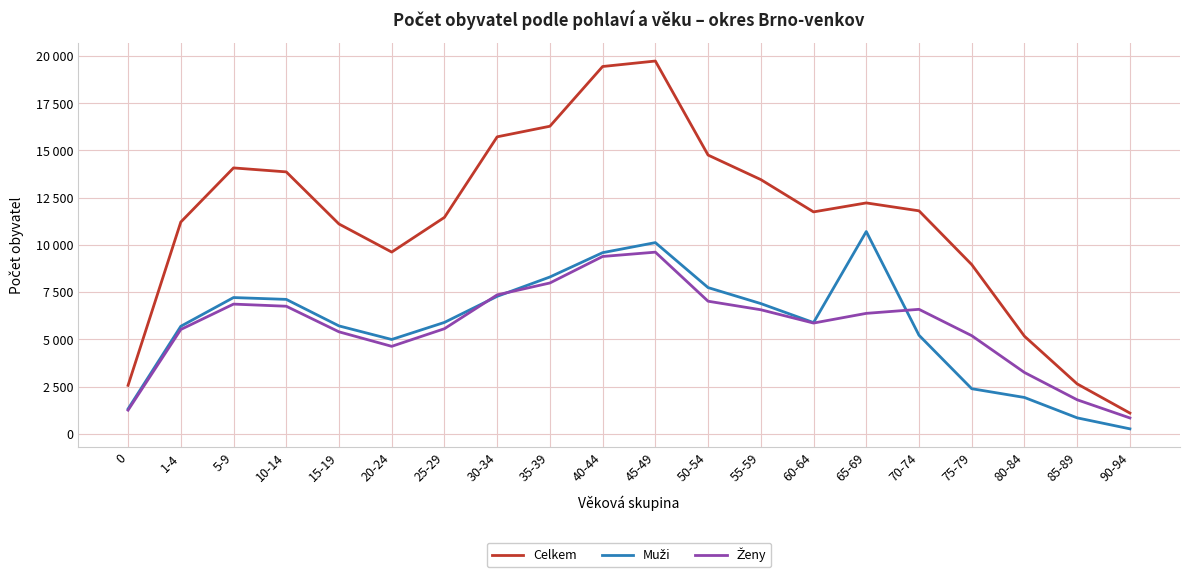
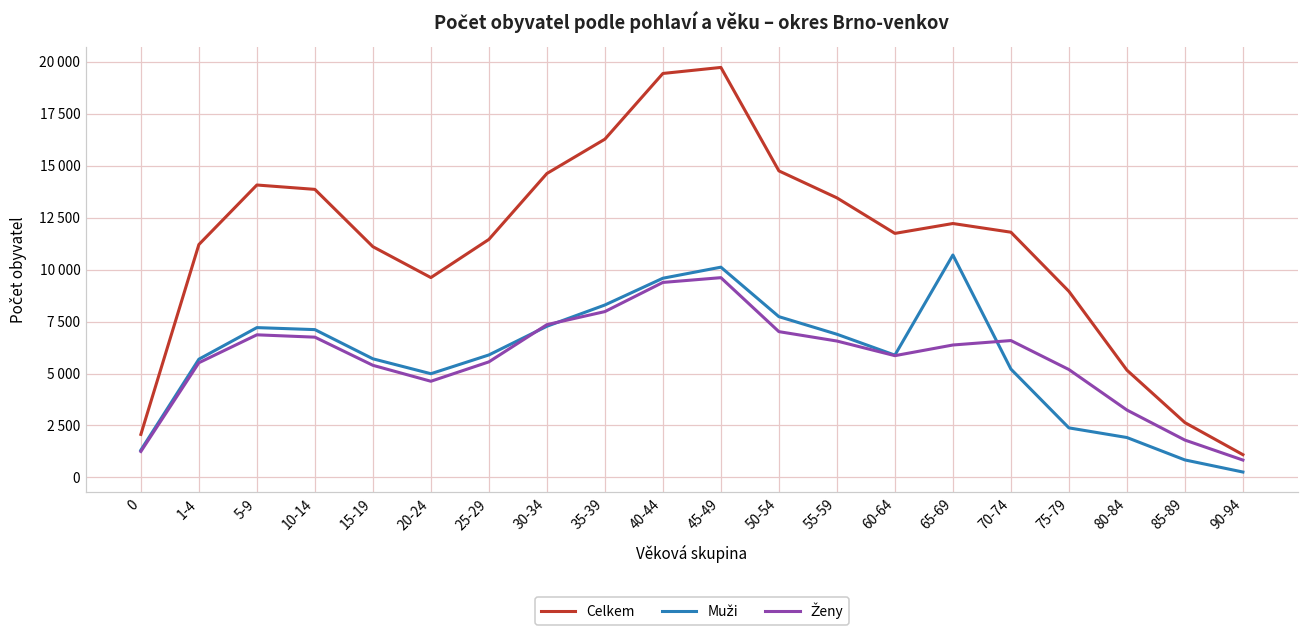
  {
    "Celkem": {
-     "0": 2600,
+     "0": 2100,
      "1-4": 11200,
      "5-9": 14100,
      "10-14": 13900,
      "15-19": 11100,
      "20-24": 9600,
      "25-29": 11500,
-     "30-34": 15700,
+     "30-34": 14600,
      "35-39": 16300,
      "40-44": 19400,
      "45-49": 19700,
      "50-54": 14800,
      "55-59": 13500,
      "60-64": 11700,
      "65-69": 12200,
      "70-74": 11800,
      "75-79": 9000,
      "80-84": 5200,
      "85-89": 2600,
      "90-94": 1100
    },
    "Muži": {
      "1-4": 5700,
      "5-9": 7200,
      "10-14": 7100,
      "15-19": 5700,
      "20-24": 5000,
      "25-29": 5900,
      "35-39": 8300,
      "40-44": 9600,
      "45-49": 10100,
      "50-54": 7700,
      "55-59": 6900,
      "65-69": 10700,
      "70-74": 5200,
      "75-79": 2400,
      "80-84": 1900,
      "85-89": 800,
      "90-94": 300
    },
    "Ženy": {
      "1-4": 5500,
      "5-9": 6900,
      "10-14": 6700,
      "15-19": 5400,
      "20-24": 4600,
      "25-29": 5600,
      "35-39": 8000,
      "40-44": 9400,
      "45-49": 9600,
      "50-54": 7000,
      "55-59": 6600,
      "65-69": 6400,
      "70-74": 6600,
      "75-79": 5200,
      "80-84": 3200,
      "85-89": 1800,
      "90-94": 800
    }
  }
